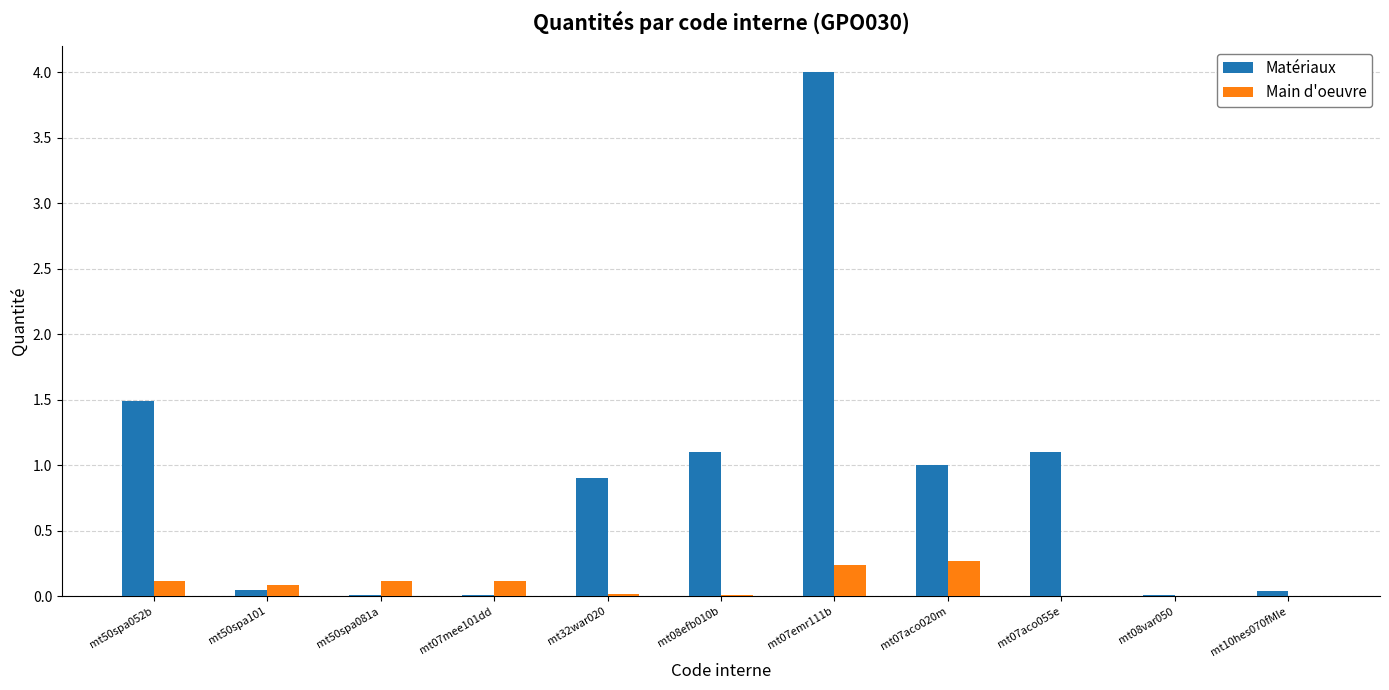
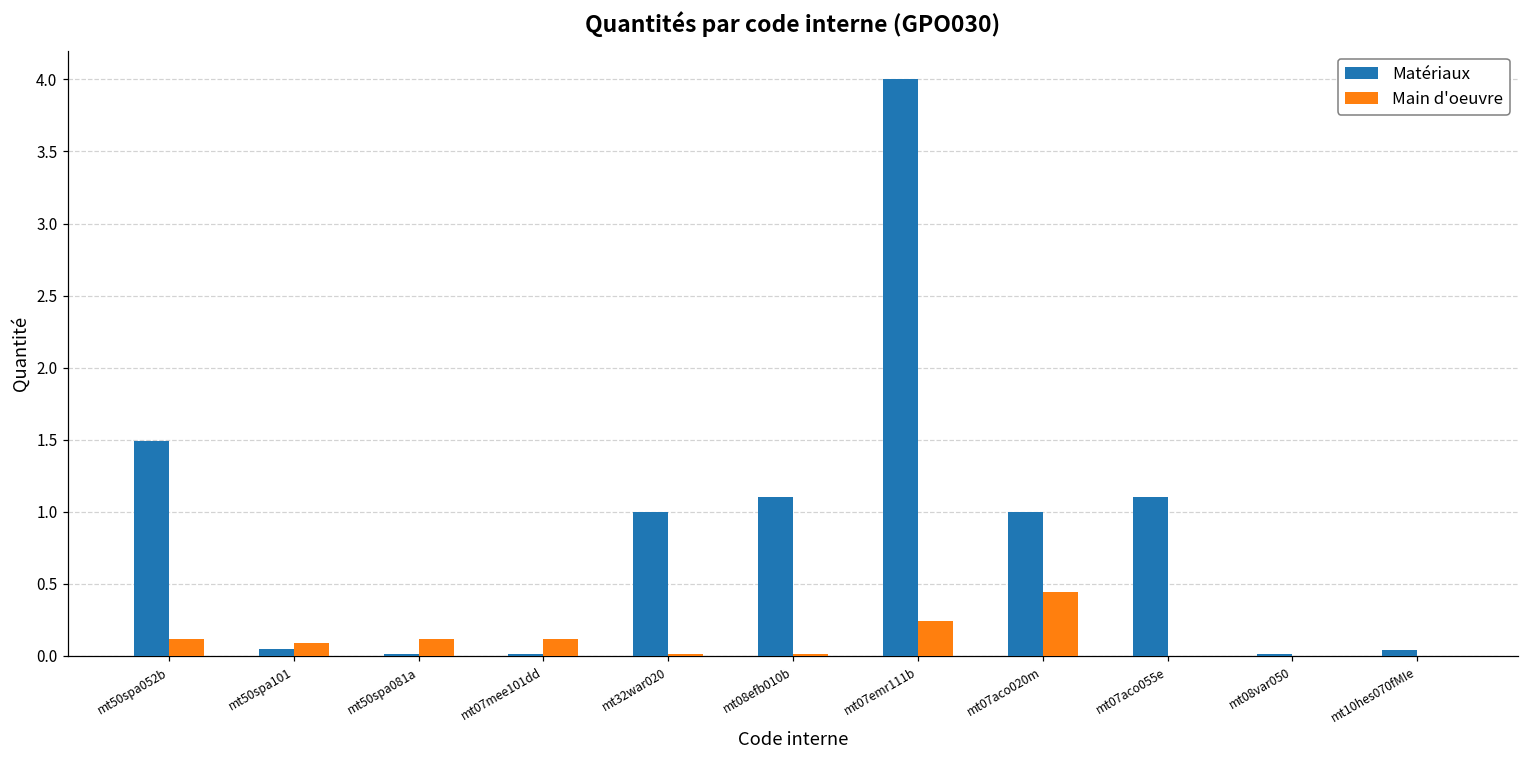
  {
    "Matériaux": {
      "mt50spa052b": 1.5,
      "mt50spa101": 0.05,
-     "mt32war020": 0.9,
+     "mt32war020": 1.0,
      "mt08efb010b": 1.1,
      "mt07emr111b": 4.0,
      "mt07aco020m": 1.0,
      "mt07aco055e": 1.1,
      "mt10hes070fMIe": 0.04
    },
    "Main d'oeuvre": {
      "mt50spa052b": 0.12,
      "mt50spa101": 0.09,
      "mt50spa081a": 0.12,
      "mt07mee101dd": 0.12,
      "mt07emr111b": 0.24,
-     "mt07aco020m": 0.27,
+     "mt07aco020m": 0.44,
      "mt07aco055e": 0.00,
      "mt08var050": 0.00,
      "mt10hes070fMIe": 0.00
    }
  }
